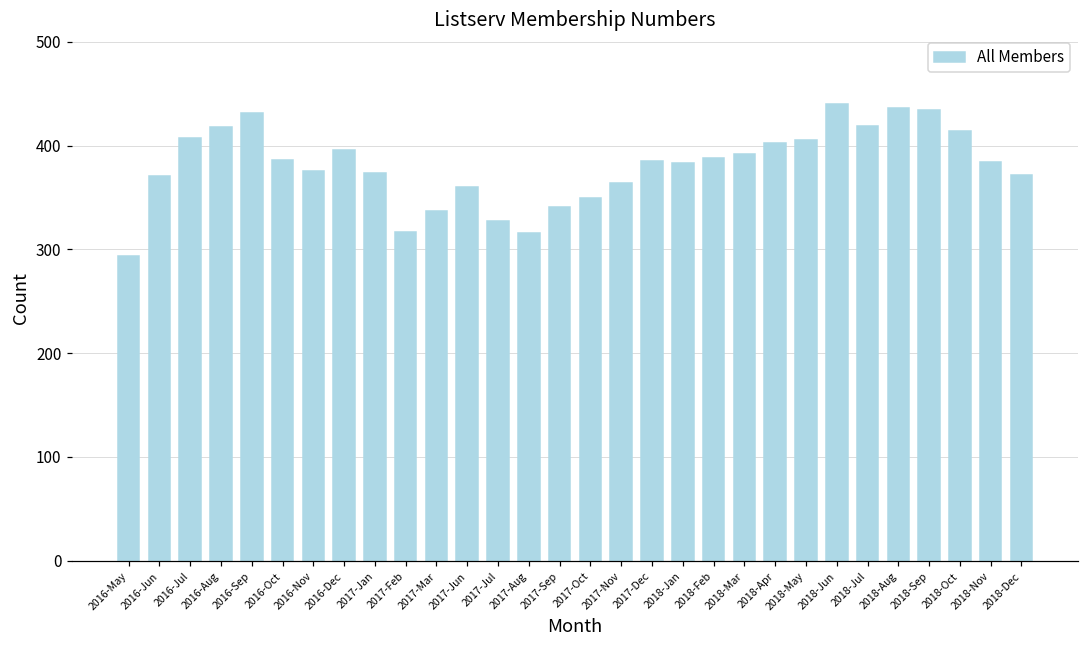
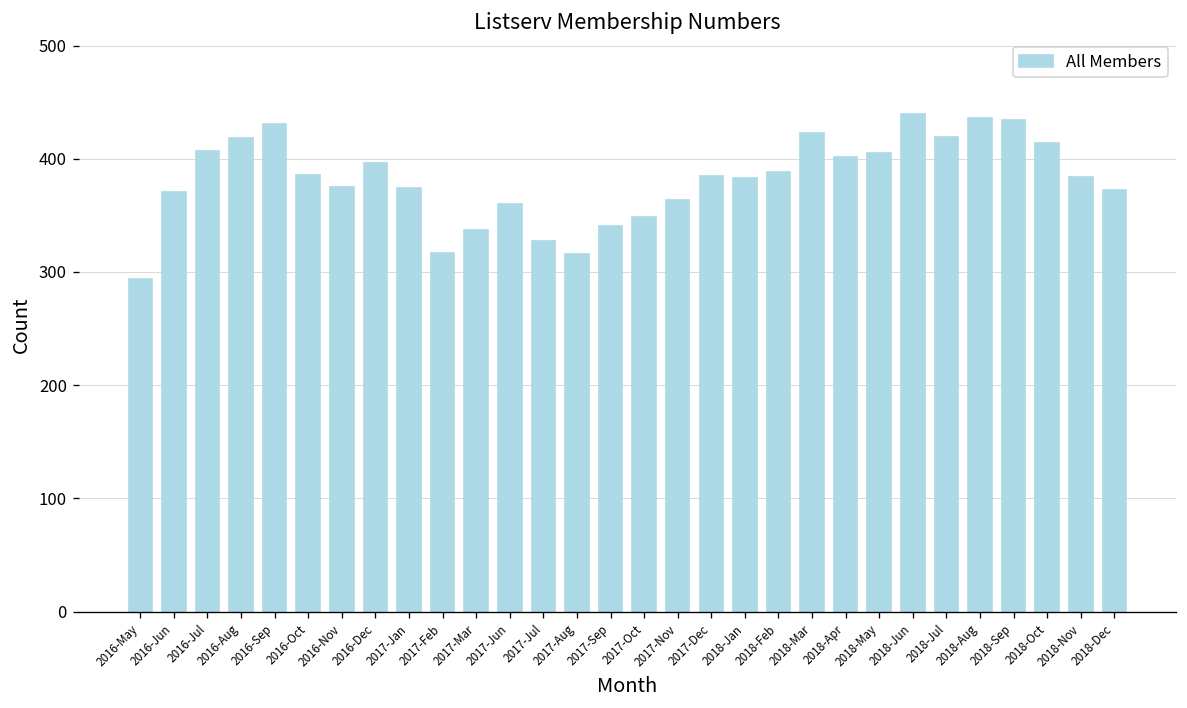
  {
    "2016-May": 290,
    "2016-Jun": 370,
    "2016-Jul": 410,
    "2016-Aug": 420,
    "2016-Sep": 430,
    "2016-Oct": 390,
    "2016-Nov": 380,
    "2016-Dec": 400,
    "2017-Jan": 370,
    "2017-Feb": 320,
    "2017-Mar": 340,
    "2017-Jun": 360,
    "2017-Jul": 330,
    "2017-Aug": 320,
    "2017-Sep": 340,
    "2017-Oct": 350,
    "2017-Nov": 360,
    "2017-Dec": 390,
    "2018-Jan": 380,
    "2018-Feb": 390,
-   "2018-Mar": 390,
+   "2018-Mar": 420,
    "2018-Apr": 400,
    "2018-May": 410,
    "2018-Jun": 440,
    "2018-Jul": 420,
    "2018-Aug": 440,
    "2018-Sep": 430,
    "2018-Oct": 410,
    "2018-Nov": 380,
    "2018-Dec": 370
  }
